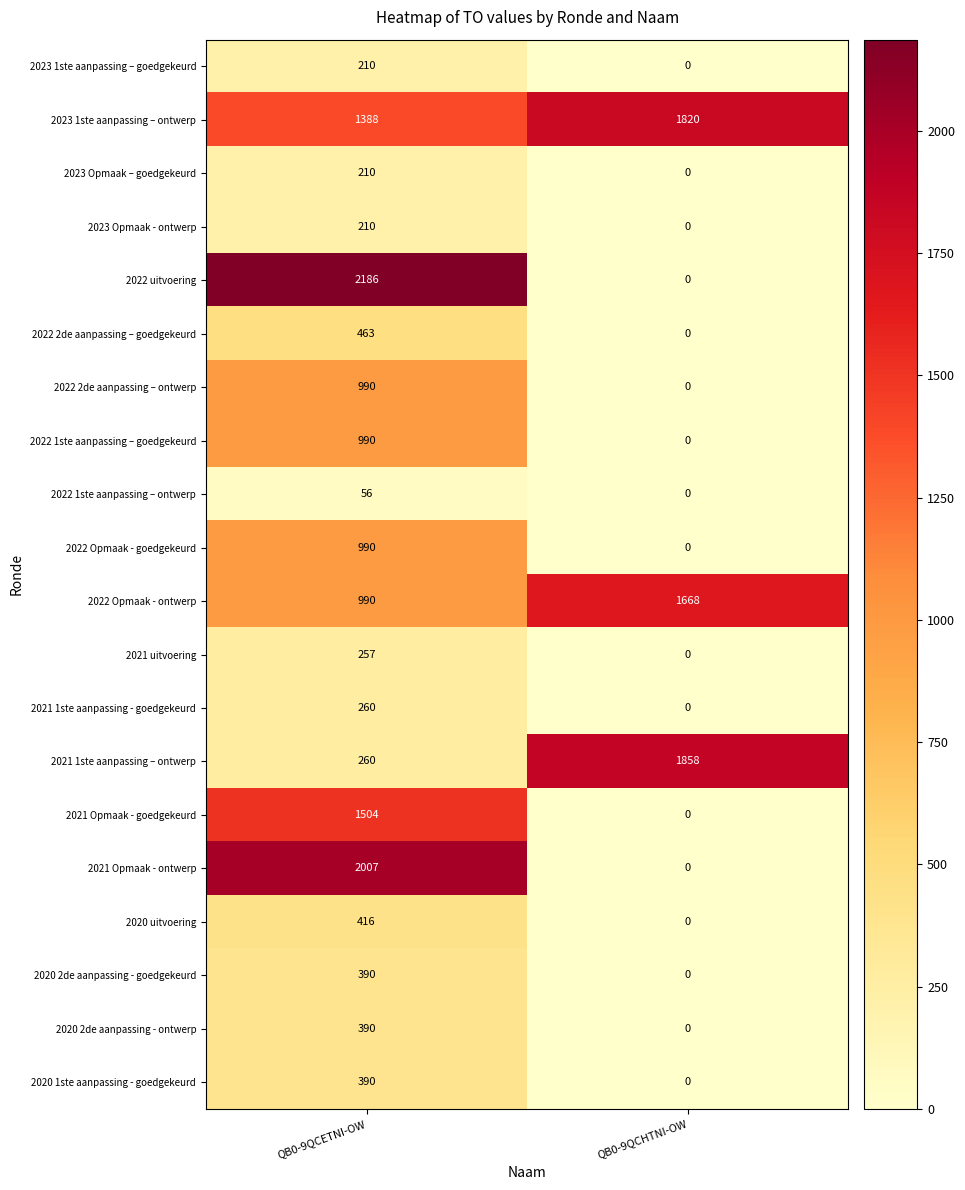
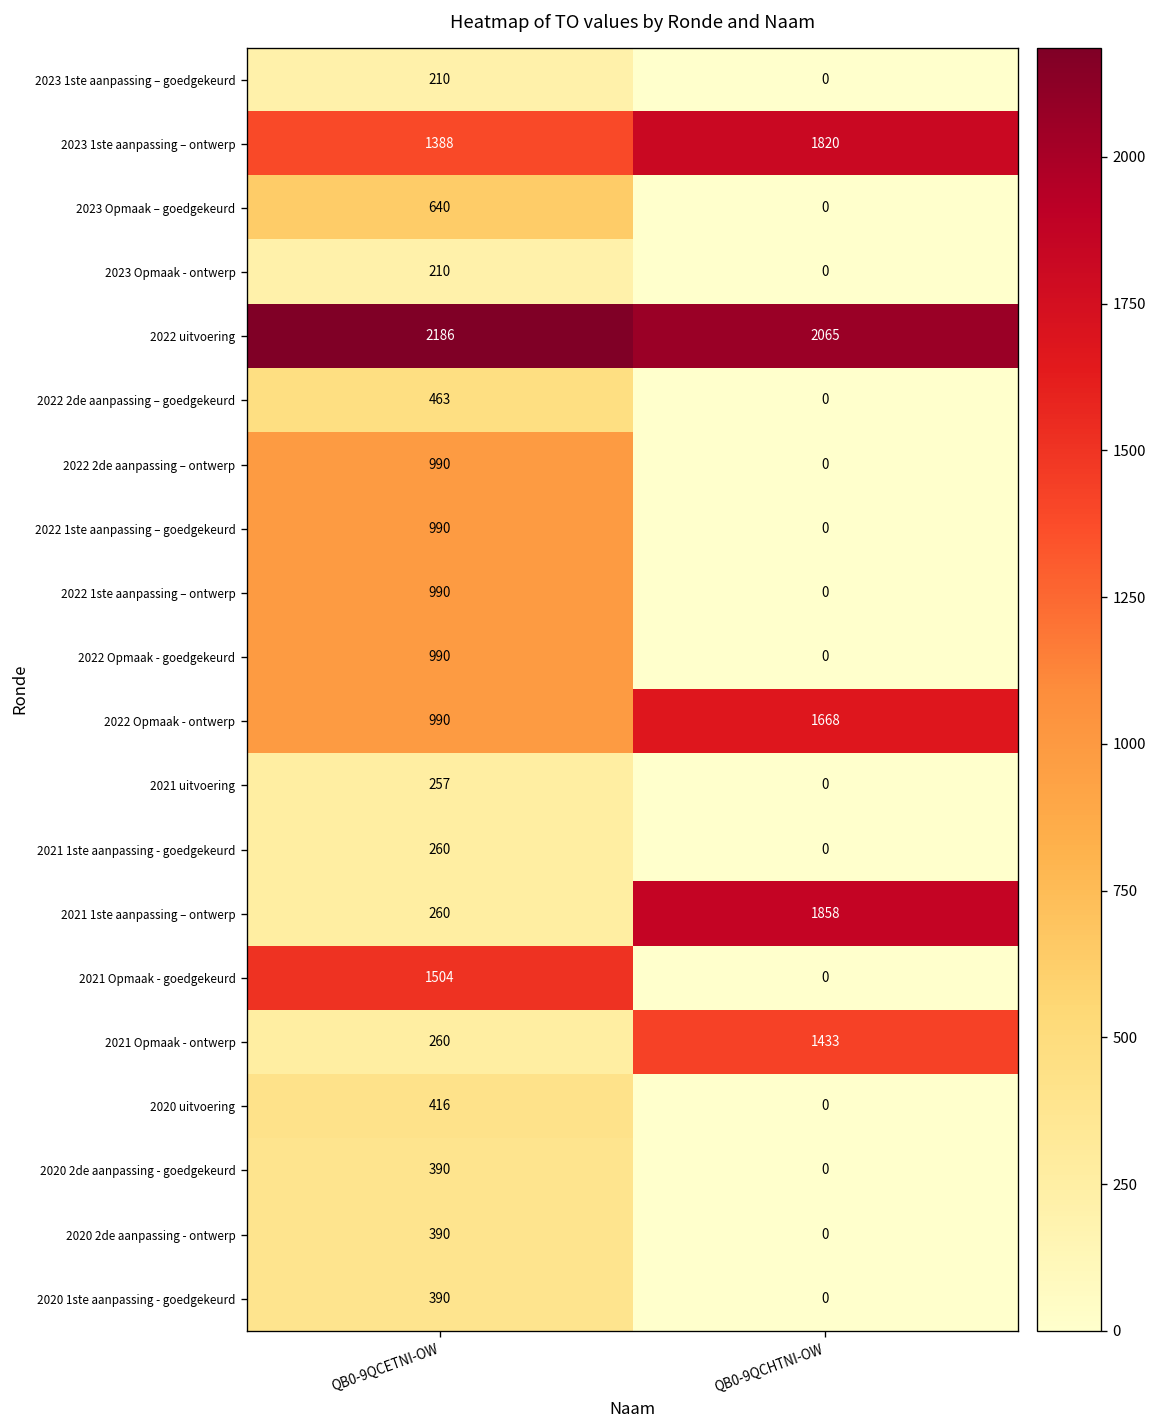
  {
    "2023 1ste aanpassing – goedgekeurd": {
      "QB0-9QCETNI-OW": 210,
      "QB0-9QCHTNI-OW": 0
    },
    "2023 1ste aanpassing – ontwerp": {
      "QB0-9QCETNI-OW": 1388,
      "QB0-9QCHTNI-OW": 1820
    },
    "2023 Opmaak – goedgekeurd": {
-     "QB0-9QCETNI-OW": 210,
+     "QB0-9QCETNI-OW": 640,
      "QB0-9QCHTNI-OW": 0
    },
    "2023 Opmaak - ontwerp": {
      "QB0-9QCETNI-OW": 210,
      "QB0-9QCHTNI-OW": 0
    },
    "2022 uitvoering": {
      "QB0-9QCETNI-OW": 2186,
-     "QB0-9QCHTNI-OW": 0
+     "QB0-9QCHTNI-OW": 2065
    },
    "2022 2de aanpassing – goedgekeurd": {
      "QB0-9QCETNI-OW": 463,
      "QB0-9QCHTNI-OW": 0
    },
    "2022 2de aanpassing – ontwerp": {
      "QB0-9QCETNI-OW": 990,
      "QB0-9QCHTNI-OW": 0
    },
    "2022 1ste aanpassing – goedgekeurd": {
      "QB0-9QCETNI-OW": 990,
      "QB0-9QCHTNI-OW": 0
    },
    "2022 1ste aanpassing – ontwerp": {
-     "QB0-9QCETNI-OW": 56,
+     "QB0-9QCETNI-OW": 990,
      "QB0-9QCHTNI-OW": 0
    },
    "2022 Opmaak - goedgekeurd": {
      "QB0-9QCETNI-OW": 990,
      "QB0-9QCHTNI-OW": 0
    },
    "2022 Opmaak - ontwerp": {
      "QB0-9QCETNI-OW": 990,
      "QB0-9QCHTNI-OW": 1668
    },
    "2021 uitvoering": {
      "QB0-9QCETNI-OW": 257,
      "QB0-9QCHTNI-OW": 0
    },
    "2021 1ste aanpassing - goedgekeurd": {
      "QB0-9QCETNI-OW": 260,
      "QB0-9QCHTNI-OW": 0
    },
    "2021 1ste aanpassing – ontwerp": {
      "QB0-9QCETNI-OW": 260,
      "QB0-9QCHTNI-OW": 1858
    },
    "2021 Opmaak - goedgekeurd": {
      "QB0-9QCETNI-OW": 1504,
      "QB0-9QCHTNI-OW": 0
    },
    "2021 Opmaak - ontwerp": {
-     "QB0-9QCETNI-OW": 2007,
-     "QB0-9QCHTNI-OW": 0
+     "QB0-9QCETNI-OW": 260,
+     "QB0-9QCHTNI-OW": 1433
    },
    "2020 uitvoering": {
      "QB0-9QCETNI-OW": 416,
      "QB0-9QCHTNI-OW": 0
    },
    "2020 2de aanpassing - goedgekeurd": {
      "QB0-9QCETNI-OW": 390,
      "QB0-9QCHTNI-OW": 0
    },
    "2020 2de aanpassing - ontwerp": {
      "QB0-9QCETNI-OW": 390,
      "QB0-9QCHTNI-OW": 0
    },
    "2020 1ste aanpassing - goedgekeurd": {
      "QB0-9QCETNI-OW": 390,
      "QB0-9QCHTNI-OW": 0
    }
  }
